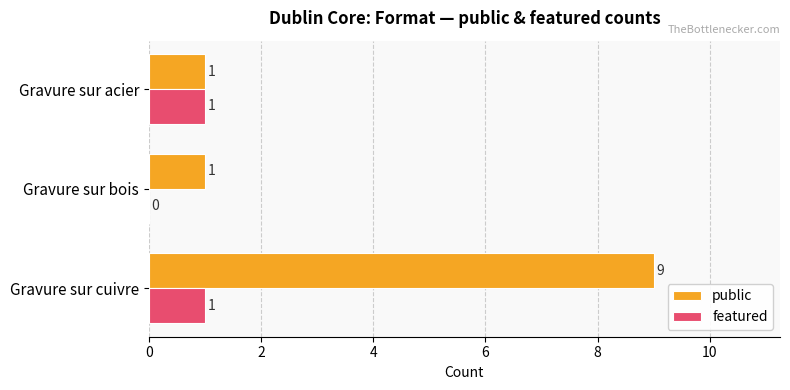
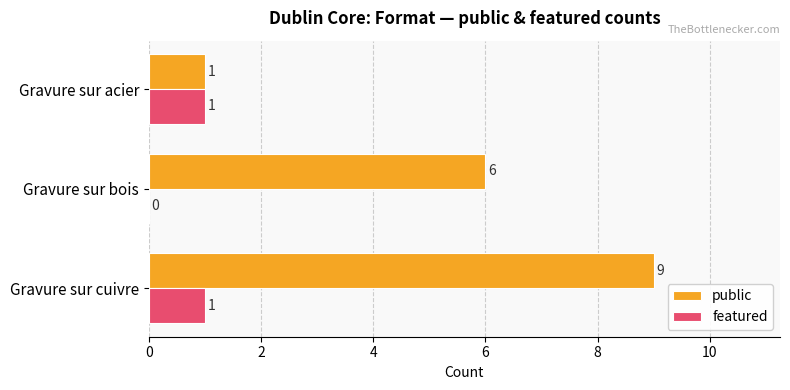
  {
    "public": {
      "Gravure sur acier": 1,
-     "Gravure sur bois": 1,
+     "Gravure sur bois": 6,
      "Gravure sur cuivre": 9
    },
    "featured": {
      "Gravure sur acier": 1,
      "Gravure sur bois": 0,
      "Gravure sur cuivre": 1
    }
  }
